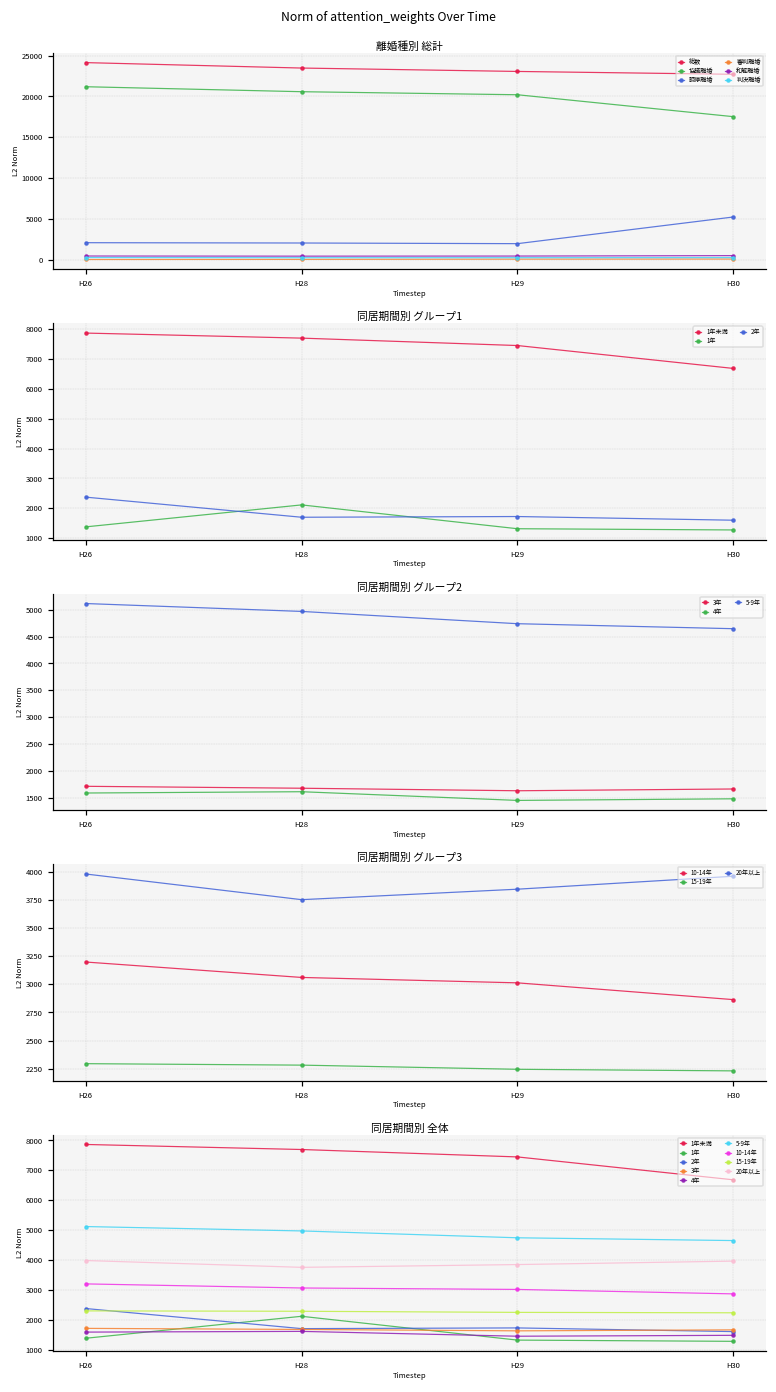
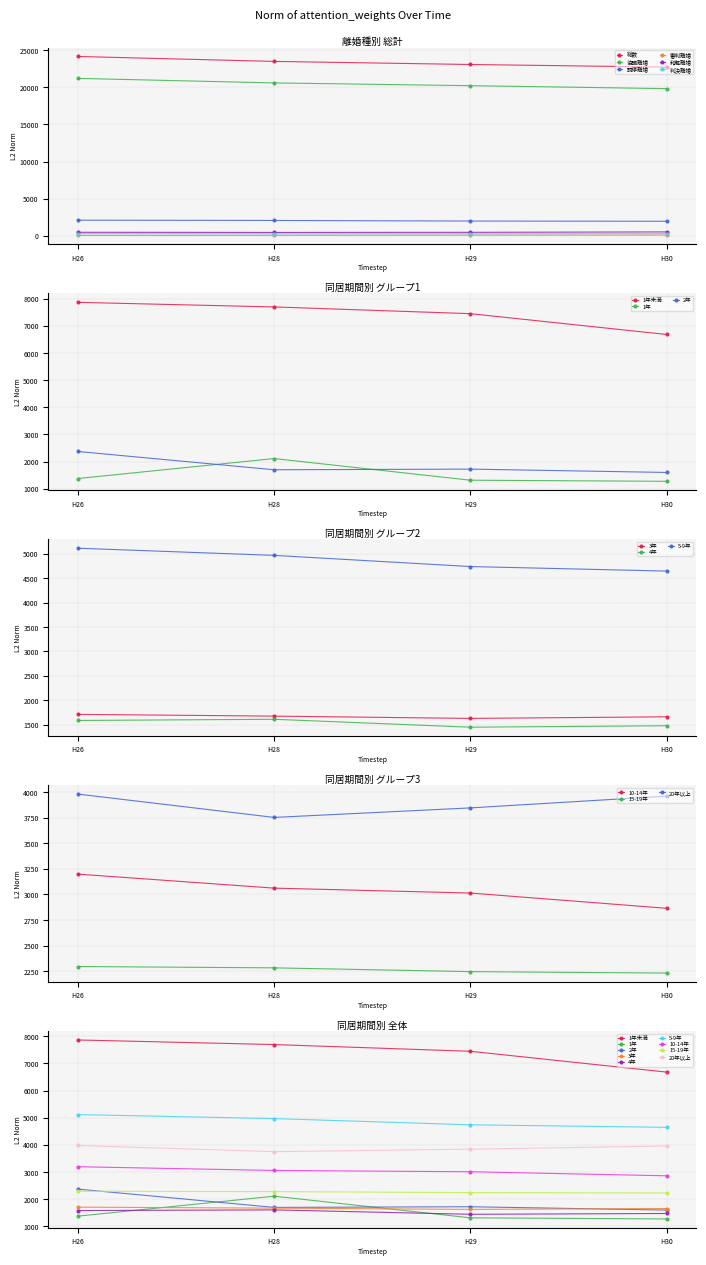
  {
    "離婚種別 総計": {
      "総数": {
        "H26": 24000,
        "H28": 23000,
        "H29": 23000
      },
      "協議離婚": {
        "H26": 21000,
        "H28": 21000,
        "H29": 20000,
-       "H30": 18000
+       "H30": 20000
      },
      "調停離婚": {
        "H26": 2000,
        "H28": 2000,
        "H29": 2000,
-       "H30": 5000
+       "H30": 2000
      }
    },
    "同居期間別 グループ1": {
      "1年未満": {
        "H26": 7900,
        "H28": 7700,
        "H29": 7400,
        "H30": 6700
      },
      "1年": {
        "H26": 1400,
        "H28": 2100,
        "H29": 1300,
        "H30": 1300
      },
      "2年": {
        "H26": 2400,
        "H28": 1700,
        "H29": 1700,
        "H30": 1600
      }
    },
    "同居期間別 全体": {
      "1年未満": {
        "H26": 7900,
        "H28": 7700,
        "H29": 7400,
        "H30": 6700
      },
      "1年": {
        "H26": 1400,
        "H28": 2100,
        "H29": 1300,
        "H30": 1300
      },
      "2年": {
        "H29": 1700
      },
      "3年": {
        "H26": 1700,
        "H29": 1600
      },
      "4年": {
        "H26": 1600,
        "H29": 1400,
        "H30": 1500
      },
      "5-9年": {
        "H26": 5100,
        "H28": 5000,
        "H29": 4700,
        "H30": 4600
      },
      "10-14年": {
        "H26": 3200,
        "H28": 3100,
        "H29": 3000,
        "H30": 2900
      },
      "15-19年": {
        "H28": 2300,
        "H29": 2200,
        "H30": 2200
      },
      "20年以上": {
        "H26": 4000,
        "H28": 3800,
        "H29": 3800,
        "H30": 4000
      }
    }
  }
